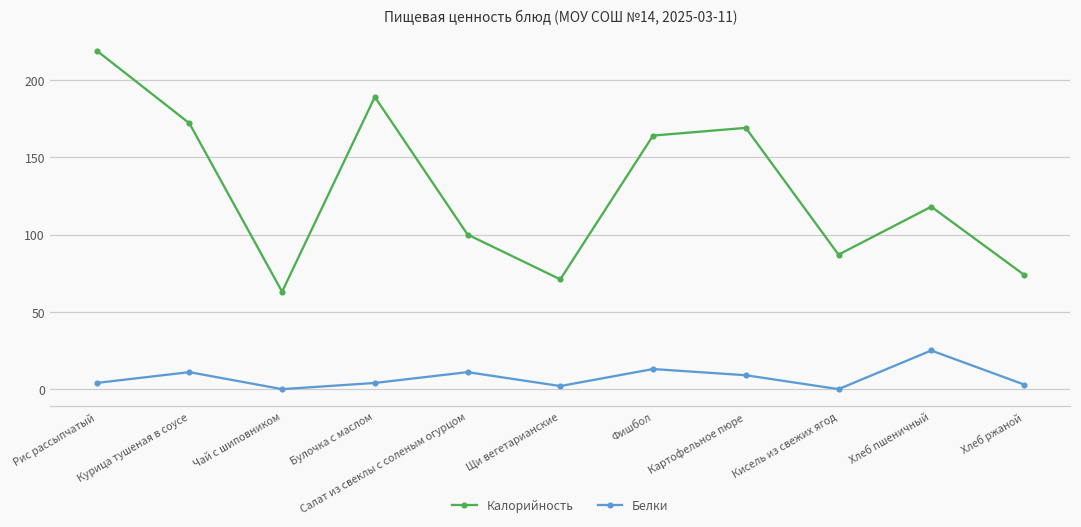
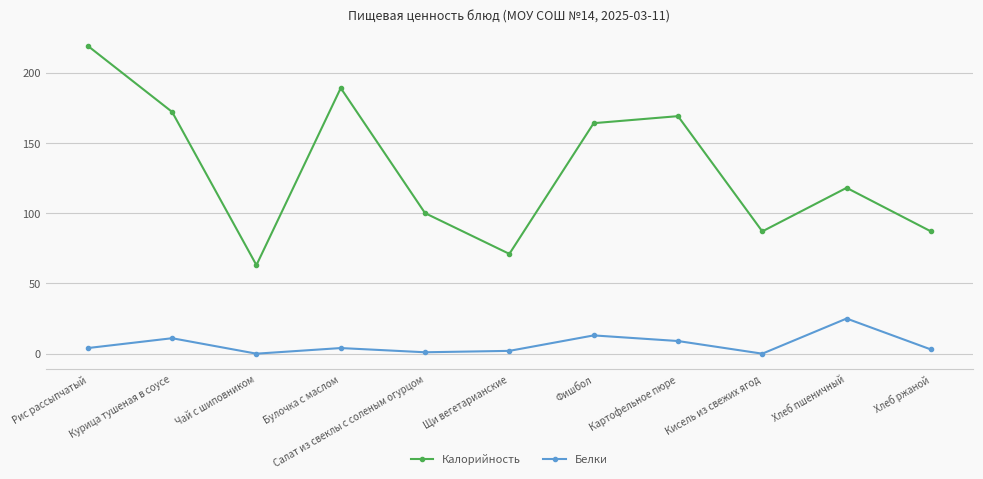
  {
    "Калорийность": {
      "Рис рассыпчатый": 219,
      "Курица тушеная в соусе": 172,
      "Чай с шиповником": 63,
      "Булочка с маслом": 189,
      "Салат из свеклы с соленым огурцом": 100,
      "Щи вегетарианские": 71,
      "Фишбол": 164,
      "Картофельное пюре": 169,
      "Кисель из свежих ягод": 87,
      "Хлеб пшеничный": 118,
-     "Хлеб ржаной": 74
+     "Хлеб ржаной": 87
    },
    "Белки": {
      "Рис рассыпчатый": 4,
      "Курица тушеная в соусе": 11,
      "Чай с шиповником": 0,
      "Булочка с маслом": 4,
-     "Салат из свеклы с соленым огурцом": 11,
+     "Салат из свеклы с соленым огурцом": 1,
      "Щи вегетарианские": 2,
      "Фишбол": 13,
      "Картофельное пюре": 9,
      "Кисель из свежих ягод": 0,
      "Хлеб пшеничный": 25,
      "Хлеб ржаной": 3
    }
  }
